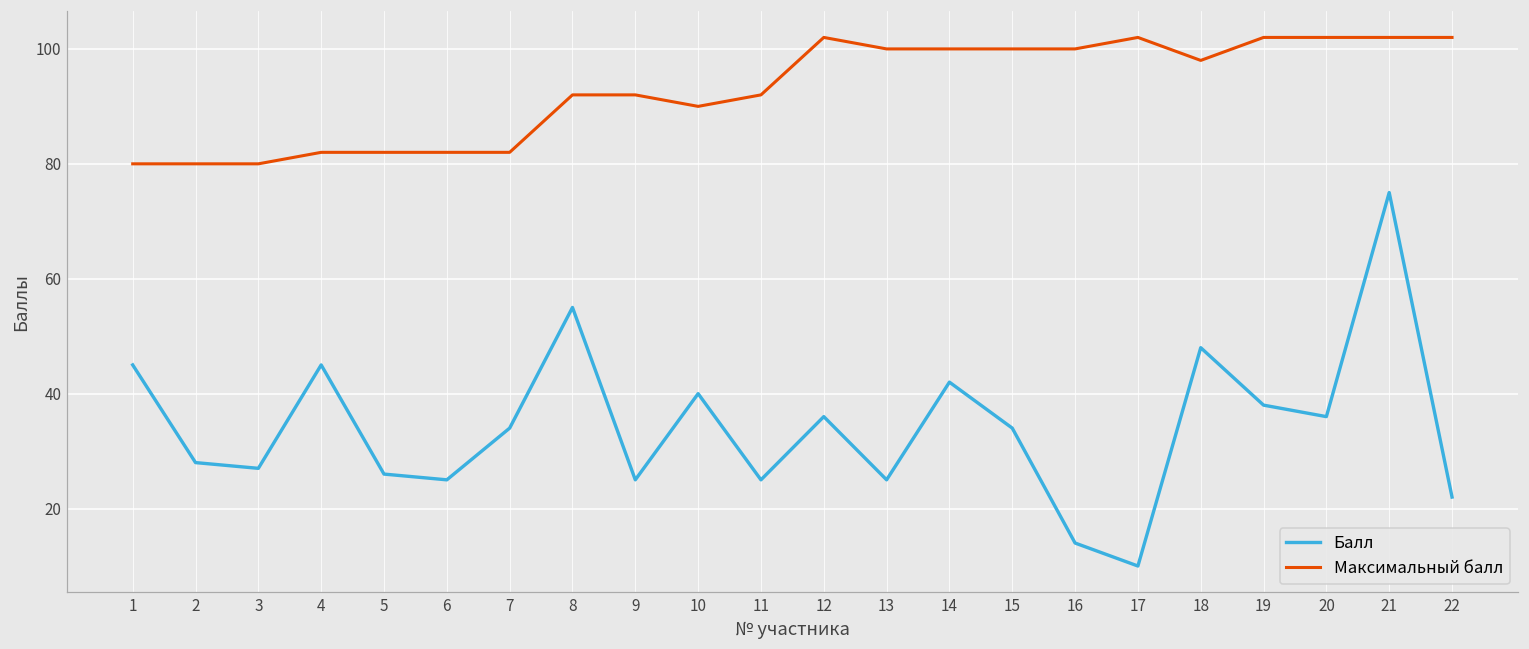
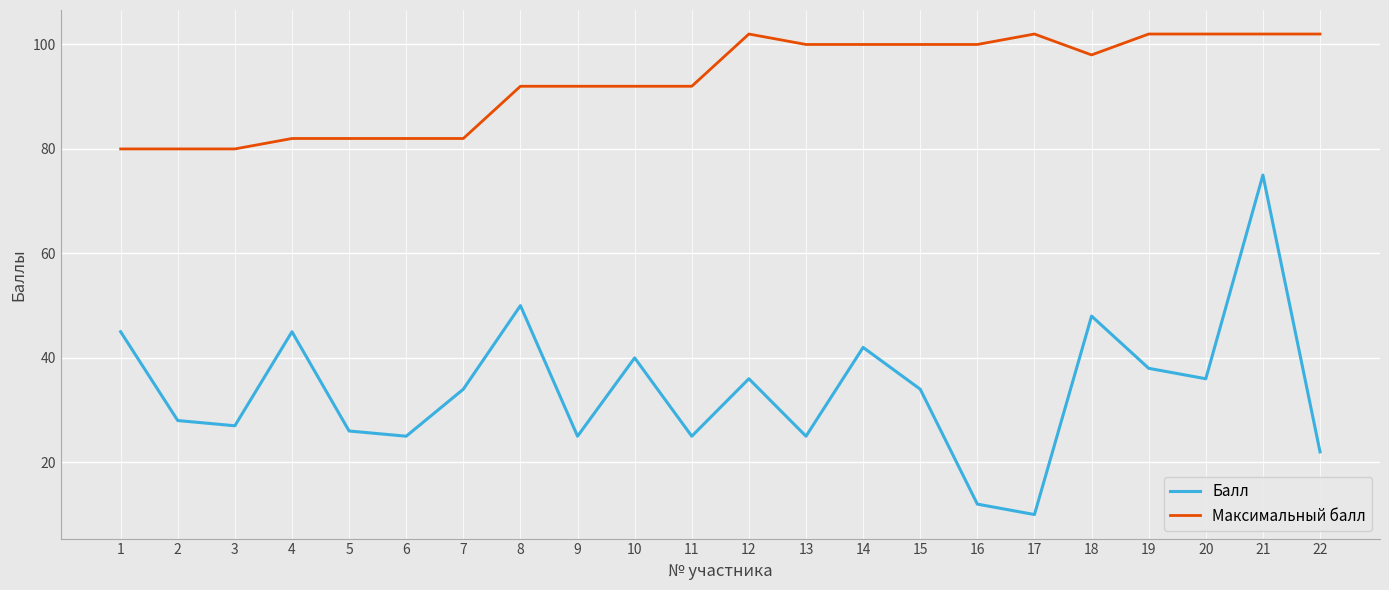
  {
    "Балл": {
      "1": 45,
      "2": 28,
      "3": 27,
      "4": 45,
      "5": 26,
      "6": 25,
      "7": 34,
-     "8": 55,
+     "8": 50,
      "9": 25,
      "10": 40,
      "11": 25,
      "12": 36,
      "13": 25,
      "14": 42,
      "15": 34,
-     "16": 14,
+     "16": 12,
      "17": 10,
      "18": 48,
      "19": 38,
      "20": 36,
      "21": 75,
      "22": 22
    },
    "Максимальный балл": {
      "1": 80,
      "2": 80,
      "3": 80,
      "4": 82,
      "5": 82,
      "6": 82,
      "7": 82,
      "8": 92,
      "9": 92,
-     "10": 90,
+     "10": 92,
      "11": 92,
      "12": 102,
      "13": 100,
      "14": 100,
      "15": 100,
      "16": 100,
      "17": 102,
      "18": 98,
      "19": 102,
      "20": 102,
      "21": 102,
      "22": 102
    }
  }
